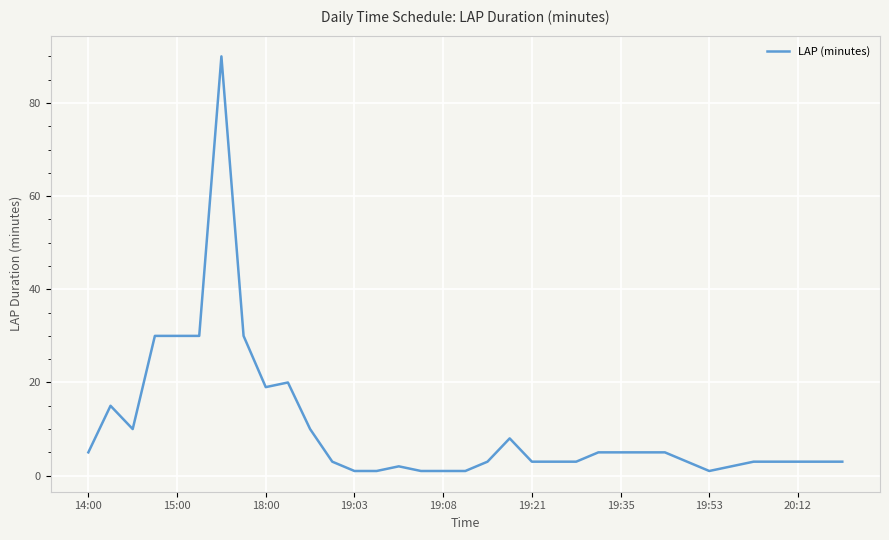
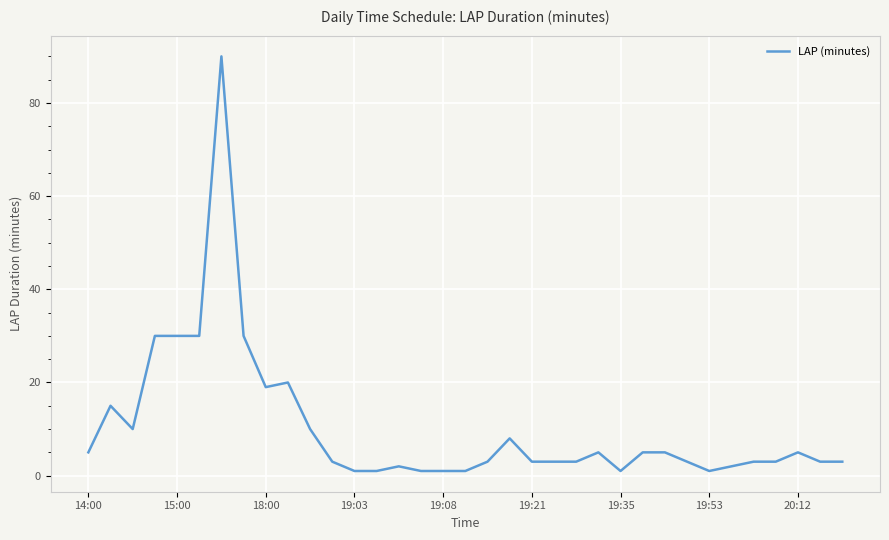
  {
    "14:00": 5,
    "15:00": 30,
    "18:00": 19,
    "19:03": 1,
    "19:08": 1,
    "19:21": 3,
-   "19:35": 5,
+   "19:35": 1,
    "19:53": 1,
-   "20:12": 3
+   "20:12": 5
  }
